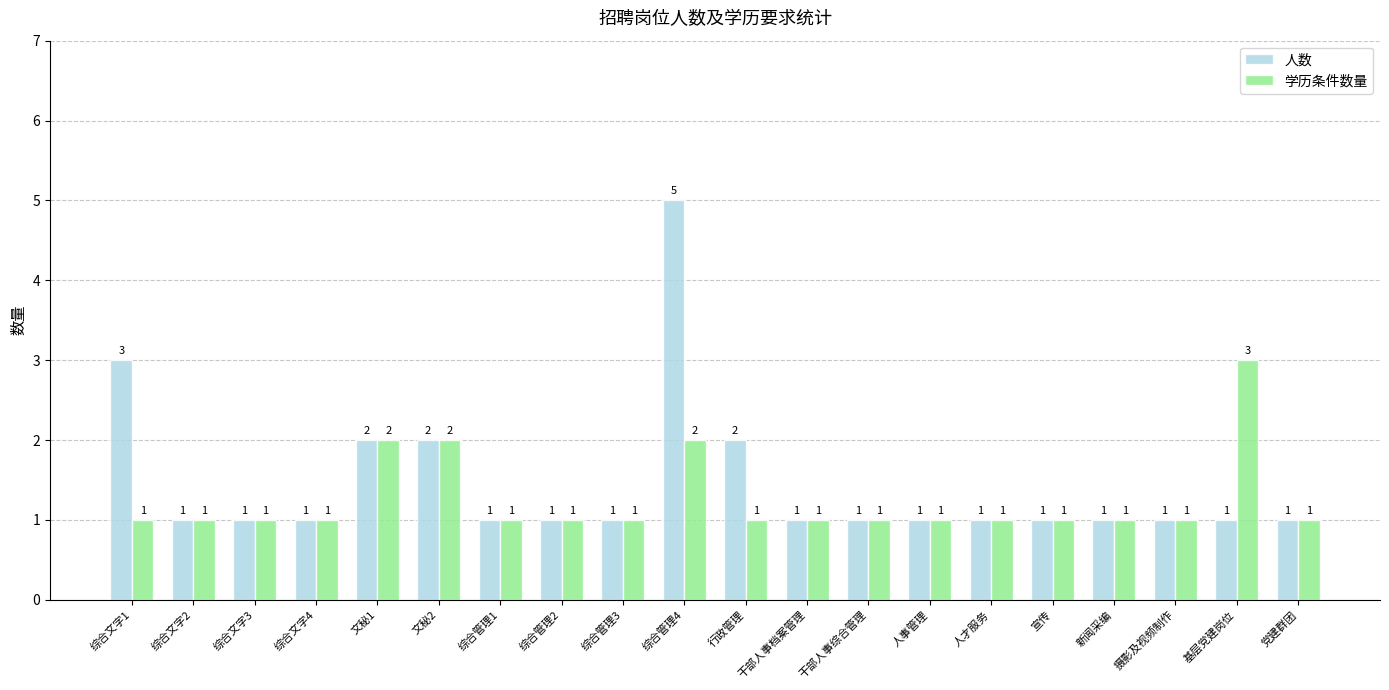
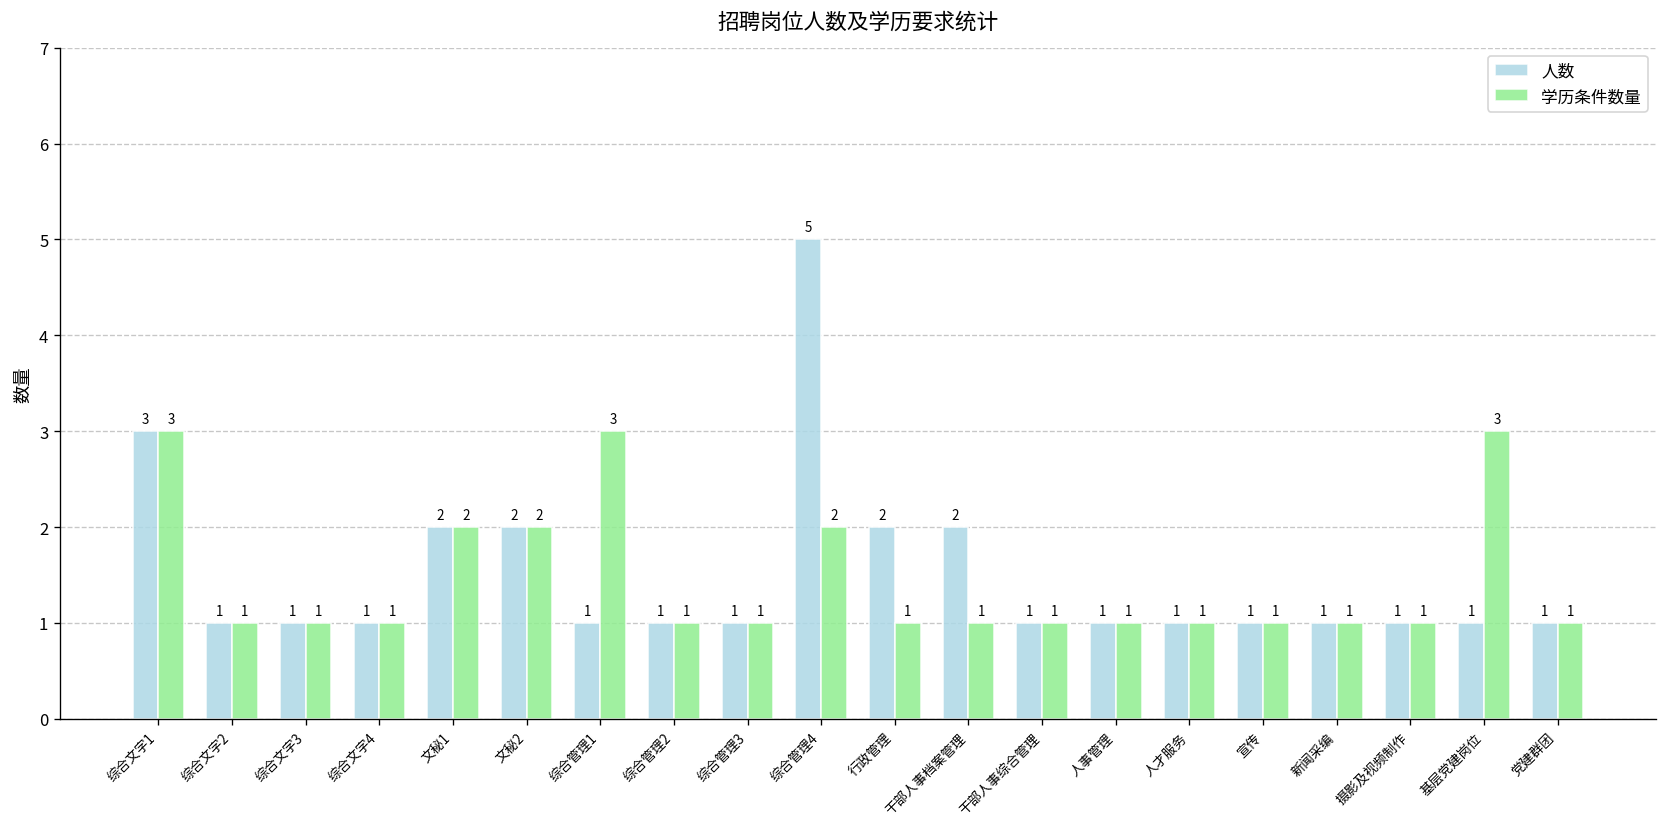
  {
    "人数": {
      "综合文字1": 3,
      "综合文字2": 1,
      "综合文字3": 1,
      "综合文字4": 1,
      "文秘1": 2,
      "文秘2": 2,
      "综合管理1": 1,
      "综合管理2": 1,
      "综合管理3": 1,
      "综合管理4": 5,
      "行政管理": 2,
-     "干部人事档案管理": 1,
+     "干部人事档案管理": 2,
      "干部人事综合管理": 1,
      "人事管理": 1,
      "人才服务": 1,
      "宣传": 1,
      "新闻采编": 1,
      "摄影及视频制作": 1,
      "基层党建岗位": 1,
      "党建群团": 1
    },
    "学历条件数量": {
-     "综合文字1": 1,
+     "综合文字1": 3,
      "综合文字2": 1,
      "综合文字3": 1,
      "综合文字4": 1,
      "文秘1": 2,
      "文秘2": 2,
-     "综合管理1": 1,
+     "综合管理1": 3,
      "综合管理2": 1,
      "综合管理3": 1,
      "综合管理4": 2,
      "行政管理": 1,
      "干部人事档案管理": 1,
      "干部人事综合管理": 1,
      "人事管理": 1,
      "人才服务": 1,
      "宣传": 1,
      "新闻采编": 1,
      "摄影及视频制作": 1,
      "基层党建岗位": 3,
      "党建群团": 1
    }
  }
